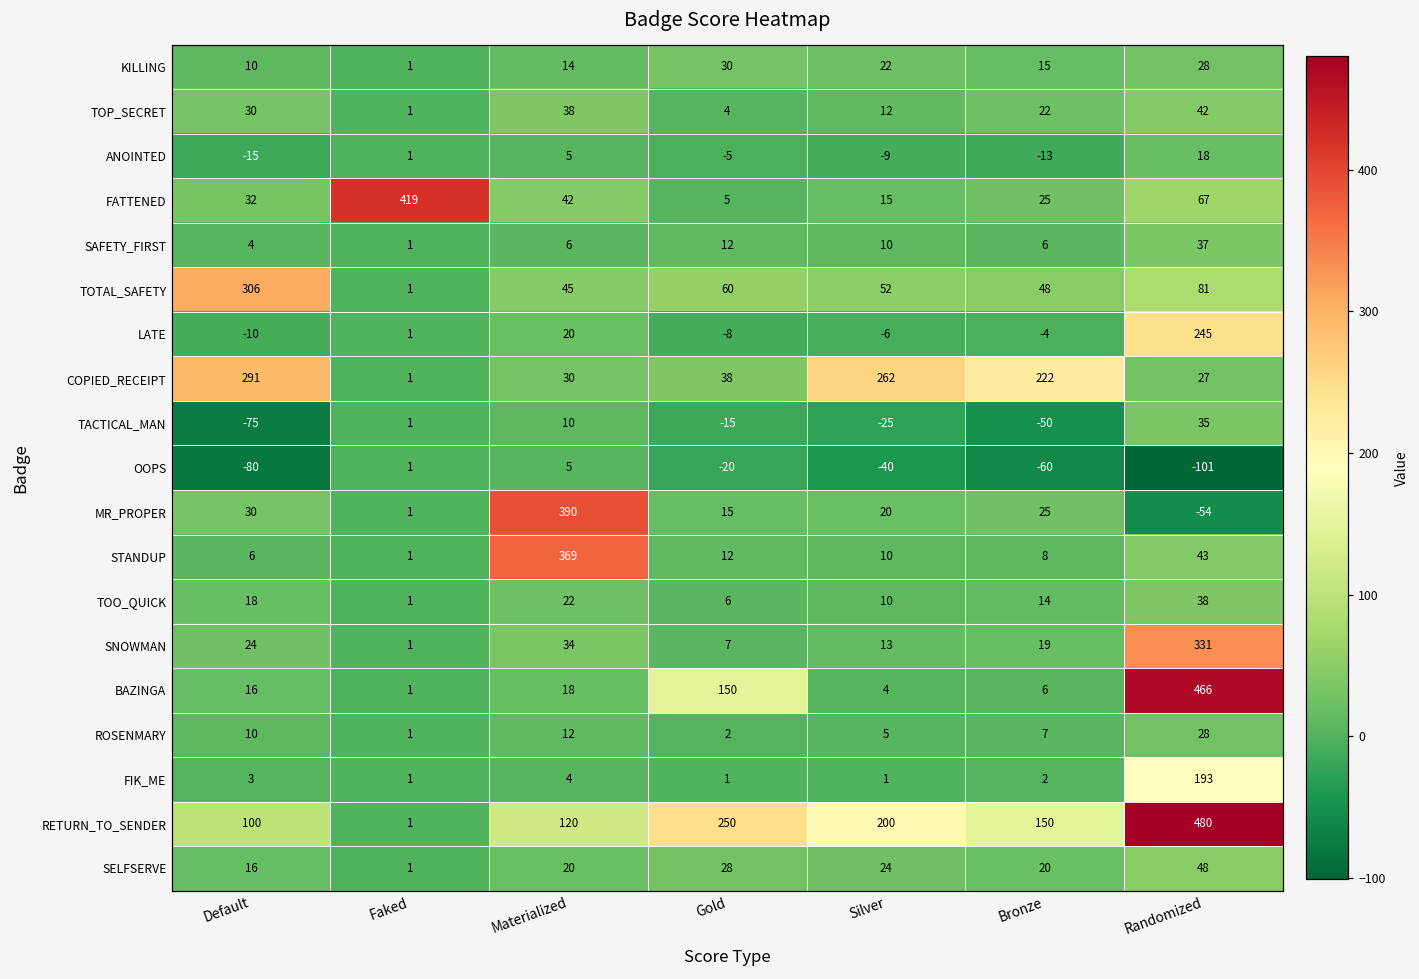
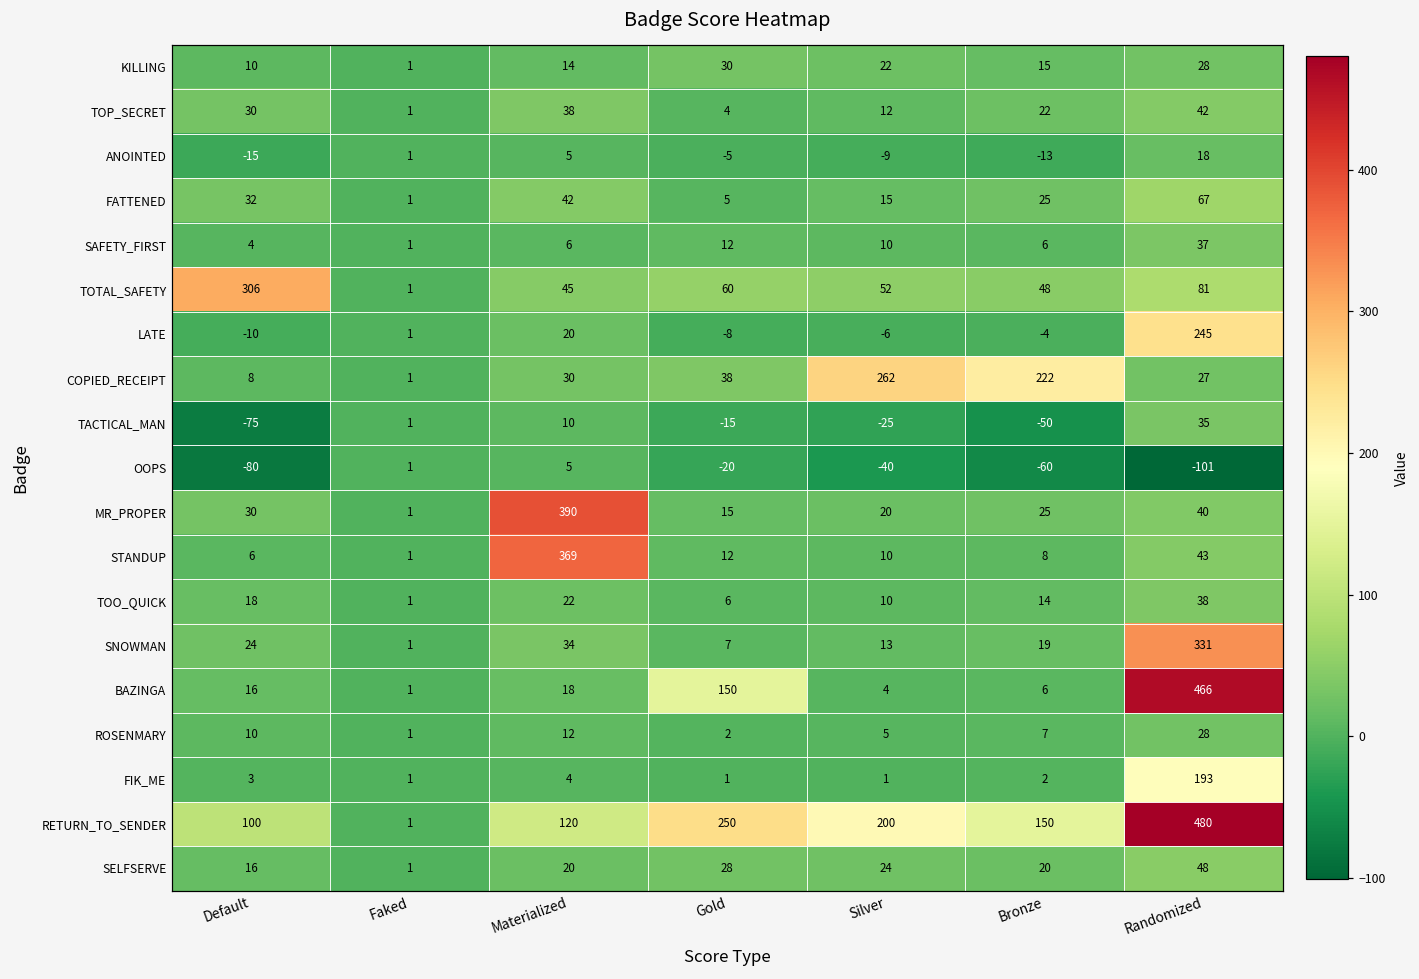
  {
    "KILLING": {
      "Default": 10,
      "Faked": 1,
      "Materialized": 14,
      "Gold": 30,
      "Silver": 22,
      "Bronze": 15,
      "Randomized": 28
    },
    "TOP_SECRET": {
      "Default": 30,
      "Faked": 1,
      "Materialized": 38,
      "Gold": 4,
      "Silver": 12,
      "Bronze": 22,
      "Randomized": 42
    },
    "ANOINTED": {
      "Default": -15,
      "Faked": 1,
      "Materialized": 5,
      "Gold": -5,
      "Silver": -9,
      "Bronze": -13,
      "Randomized": 18
    },
    "FATTENED": {
      "Default": 32,
-     "Faked": 419,
+     "Faked": 1,
      "Materialized": 42,
      "Gold": 5,
      "Silver": 15,
      "Bronze": 25,
      "Randomized": 67
    },
    "SAFETY_FIRST": {
      "Default": 4,
      "Faked": 1,
      "Materialized": 6,
      "Gold": 12,
      "Silver": 10,
      "Bronze": 6,
      "Randomized": 37
    },
    "TOTAL_SAFETY": {
      "Default": 306,
      "Faked": 1,
      "Materialized": 45,
      "Gold": 60,
      "Silver": 52,
      "Bronze": 48,
      "Randomized": 81
    },
    "LATE": {
      "Default": -10,
      "Faked": 1,
      "Materialized": 20,
      "Gold": -8,
      "Silver": -6,
      "Bronze": -4,
      "Randomized": 245
    },
    "COPIED_RECEIPT": {
-     "Default": 291,
+     "Default": 8,
      "Faked": 1,
      "Materialized": 30,
      "Gold": 38,
      "Silver": 262,
      "Bronze": 222,
      "Randomized": 27
    },
    "TACTICAL_MAN": {
      "Default": -75,
      "Faked": 1,
      "Materialized": 10,
      "Gold": -15,
      "Silver": -25,
      "Bronze": -50,
      "Randomized": 35
    },
    "OOPS": {
      "Default": -80,
      "Faked": 1,
      "Materialized": 5,
      "Gold": -20,
      "Silver": -40,
      "Bronze": -60,
      "Randomized": -101
    },
    "MR_PROPER": {
      "Default": 30,
      "Faked": 1,
      "Materialized": 390,
      "Gold": 15,
      "Silver": 20,
      "Bronze": 25,
-     "Randomized": -54
+     "Randomized": 40
    },
    "STANDUP": {
      "Default": 6,
      "Faked": 1,
      "Materialized": 369,
      "Gold": 12,
      "Silver": 10,
      "Bronze": 8,
      "Randomized": 43
    },
    "TOO_QUICK": {
      "Default": 18,
      "Faked": 1,
      "Materialized": 22,
      "Gold": 6,
      "Silver": 10,
      "Bronze": 14,
      "Randomized": 38
    },
    "SNOWMAN": {
      "Default": 24,
      "Faked": 1,
      "Materialized": 34,
      "Gold": 7,
      "Silver": 13,
      "Bronze": 19,
      "Randomized": 331
    },
    "BAZINGA": {
      "Default": 16,
      "Faked": 1,
      "Materialized": 18,
      "Gold": 150,
      "Silver": 4,
      "Bronze": 6,
      "Randomized": 466
    },
    "ROSENMARY": {
      "Default": 10,
      "Faked": 1,
      "Materialized": 12,
      "Gold": 2,
      "Silver": 5,
      "Bronze": 7,
      "Randomized": 28
    },
    "FIK_ME": {
      "Default": 3,
      "Faked": 1,
      "Materialized": 4,
      "Gold": 1,
      "Silver": 1,
      "Bronze": 2,
      "Randomized": 193
    },
    "RETURN_TO_SENDER": {
      "Default": 100,
      "Faked": 1,
      "Materialized": 120,
      "Gold": 250,
      "Silver": 200,
      "Bronze": 150,
      "Randomized": 480
    },
    "SELFSERVE": {
      "Default": 16,
      "Faked": 1,
      "Materialized": 20,
      "Gold": 28,
      "Silver": 24,
      "Bronze": 20,
      "Randomized": 48
    }
  }
